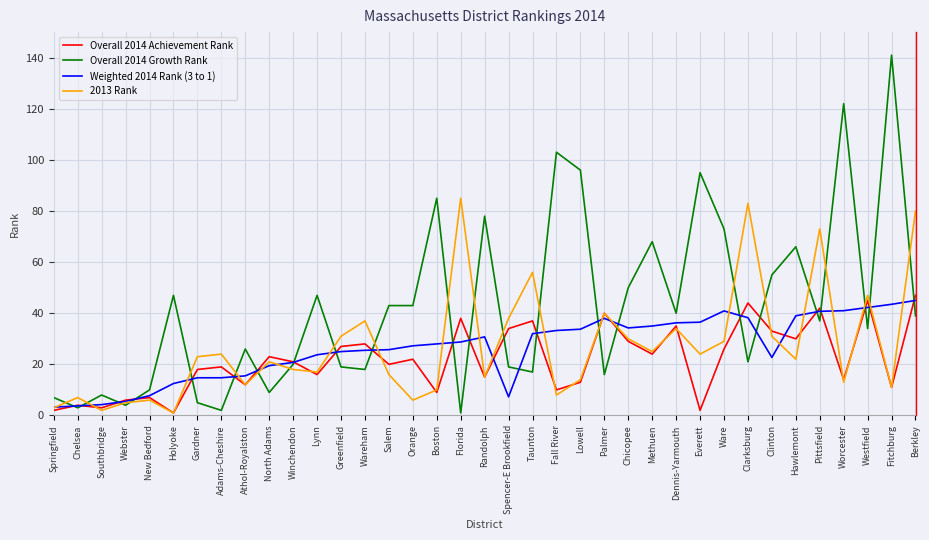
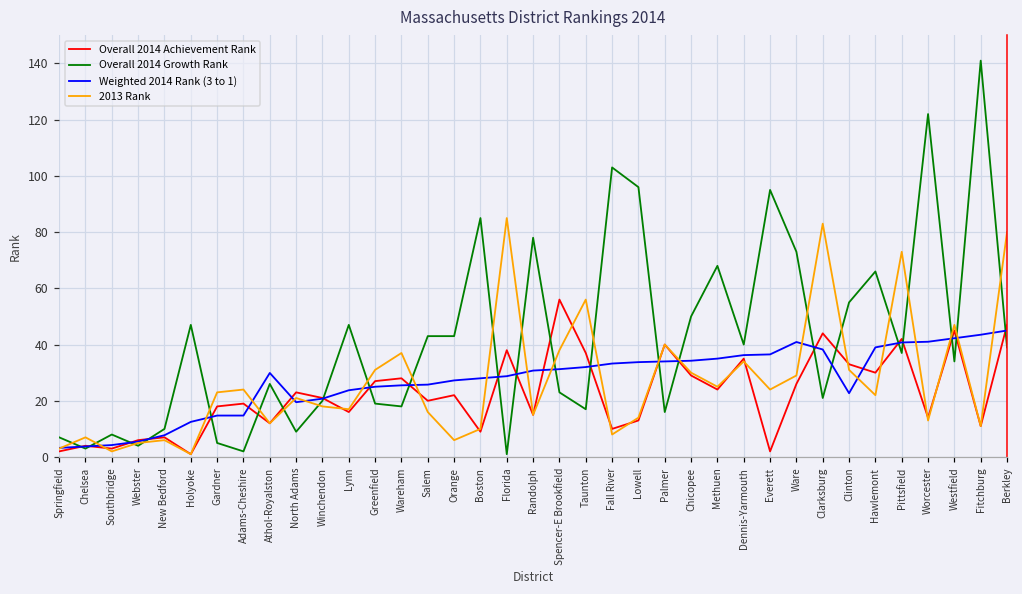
  {
    "Overall 2014 Achievement Rank": {
      "Springfield": 2,
      "Southbridge": 3,
      "Gardner": 18,
      "Adams-Cheshire": 19,
      "North Adams": 23,
      "Lynn": 16,
      "Greenfield": 27,
      "Wareham": 28,
      "Salem": 20,
      "Orange": 22,
      "Boston": 9,
      "Florida": 38,
-     "Spencer-E Brookfield": 34,
+     "Spencer-E Brookfield": 56,
      "Taunton": 37,
      "Fall River": 10,
      "Chicopee": 29,
      "Dennis-Yarmouth": 35,
      "Everett": 2,
      "Ware": 26,
      "Clarksburg": 44,
      "Clinton": 33,
      "Hawlemont": 30,
      "Pittsfield": 42,
      "Westfield": 45,
      "Berkley": 47
    },
    "Overall 2014 Growth Rank": {
      "Springfield": 7,
      "Southbridge": 8,
      "New Bedford": 10,
      "Holyoke": 47,
      "Gardner": 5,
      "Adams-Cheshire": 2,
      "Athol-Royalston": 26,
      "North Adams": 9,
      "Lynn": 47,
      "Greenfield": 19,
      "Wareham": 18,
      "Salem": 43,
      "Orange": 43,
      "Boston": 85,
      "Florida": 1,
      "Randolph": 78,
-     "Spencer-E Brookfield": 19,
+     "Spencer-E Brookfield": 23,
      "Taunton": 17,
      "Fall River": 103,
      "Lowell": 96,
      "Palmer": 16,
      "Chicopee": 50,
      "Methuen": 68,
      "Dennis-Yarmouth": 40,
      "Everett": 95,
      "Ware": 73,
      "Clarksburg": 21,
      "Clinton": 55,
      "Hawlemont": 66,
      "Pittsfield": 37,
      "Worcester": 122,
      "Westfield": 34,
      "Fitchburg": 141,
      "Berkley": 39
    },
    "Weighted 2014 Rank (3 to 1)": {
      "Southbridge": 4,
      "Holyoke": 13,
      "Gardner": 15,
      "Adams-Cheshire": 15,
-     "Athol-Royalston": 16,
+     "Athol-Royalston": 30,
      "North Adams": 20,
      "Lynn": 24,
      "Greenfield": 25,
      "Wareham": 26,
      "Salem": 26,
      "Orange": 27,
      "Boston": 28,
      "Florida": 29,
      "Randolph": 31,
-     "Spencer-E Brookfield": 7,
+     "Spencer-E Brookfield": 31,
      "Taunton": 32,
      "Fall River": 33,
      "Lowell": 34,
-     "Palmer": 38,
+     "Palmer": 34,
      "Chicopee": 34,
      "Methuen": 35,
      "Dennis-Yarmouth": 36,
      "Everett": 37,
      "Ware": 41,
      "Clarksburg": 38,
      "Clinton": 23,
      "Hawlemont": 39,
      "Pittsfield": 41,
      "Worcester": 41,
      "Westfield": 42,
      "Fitchburg": 44,
      "Berkley": 45
    },
    "2013 Rank": {
      "Chelsea": 7,
      "Southbridge": 2,
      "Gardner": 23,
      "Adams-Cheshire": 24,
      "North Adams": 21,
      "Winchendon": 18,
      "Lynn": 17,
      "Greenfield": 31,
      "Wareham": 37,
      "Salem": 16,
      "Orange": 6,
      "Boston": 10,
      "Florida": 85,
      "Spencer-E Brookfield": 38,
      "Taunton": 56,
      "Fall River": 8,
      "Chicopee": 30,
      "Dennis-Yarmouth": 34,
      "Everett": 24,
      "Ware": 29,
      "Clarksburg": 83,
      "Clinton": 31,
      "Hawlemont": 22,
      "Pittsfield": 73,
      "Westfield": 47,
      "Berkley": 80
    }
  }
